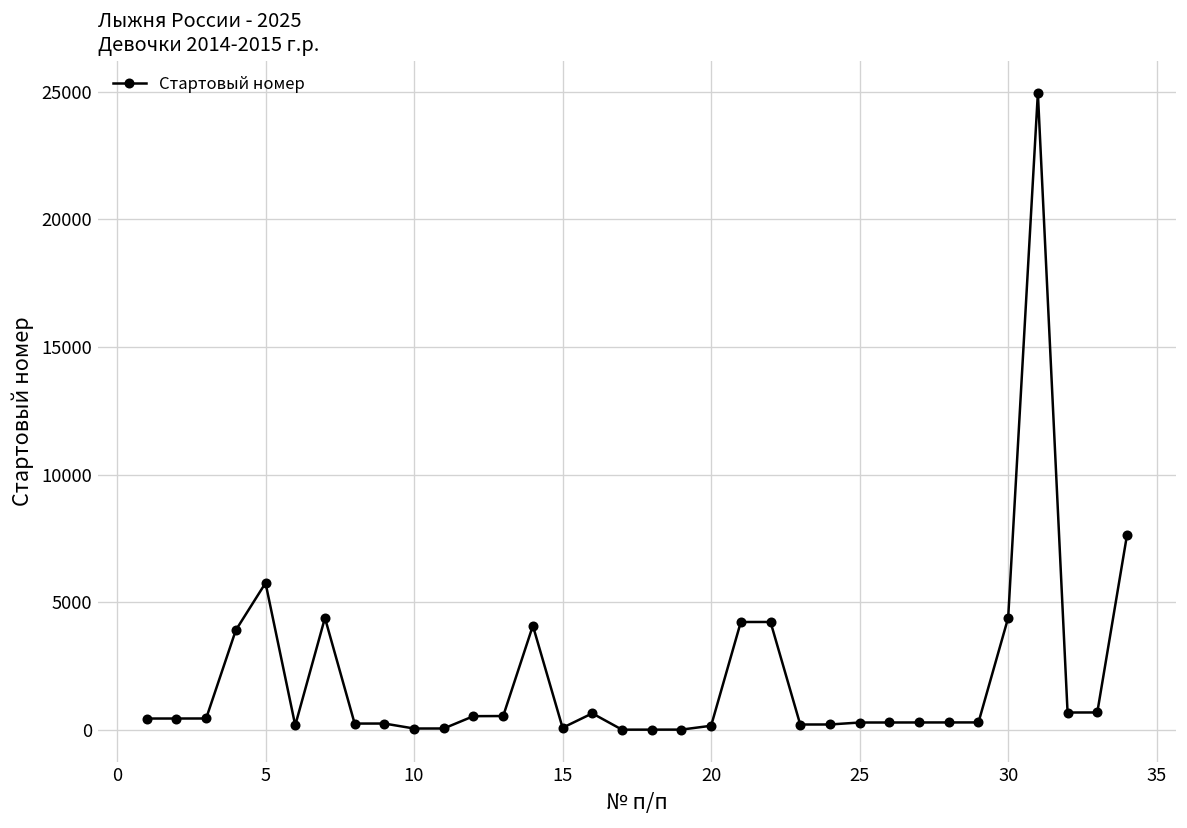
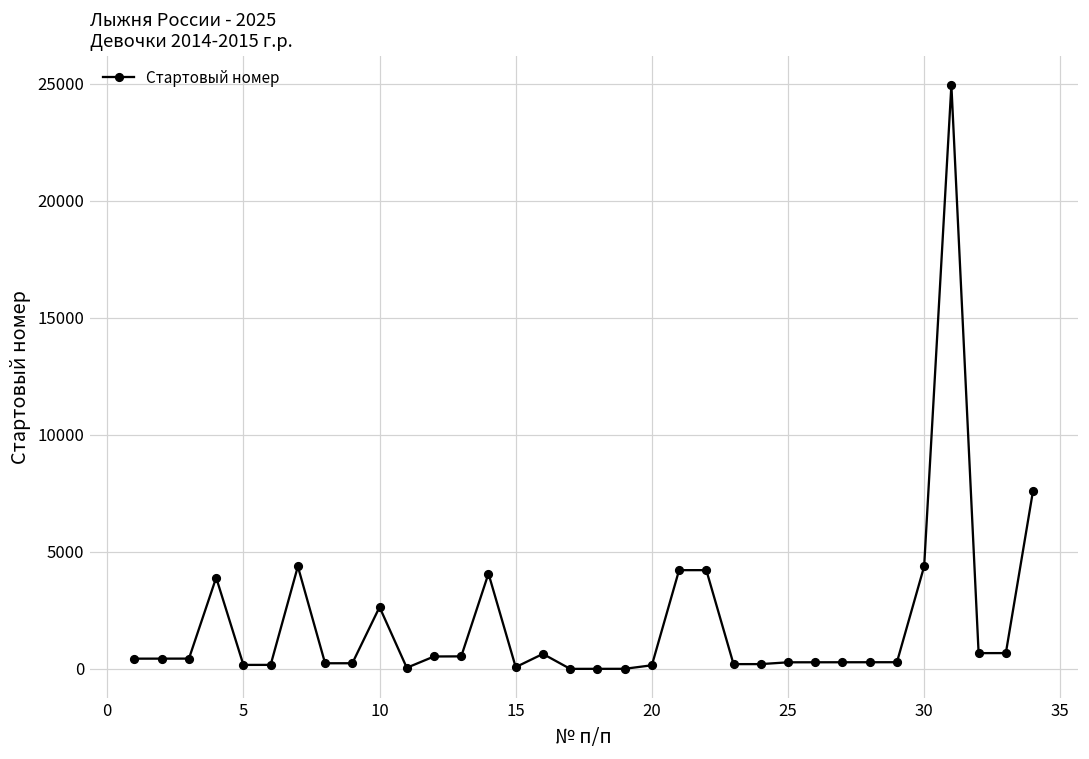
  {
-   "5": 5800,
-   "10": 0,
+   "5": 200,
+   "10": 2600,
    "15": 100,
    "20": 200,
    "25": 300,
    "30": 4400
  }
